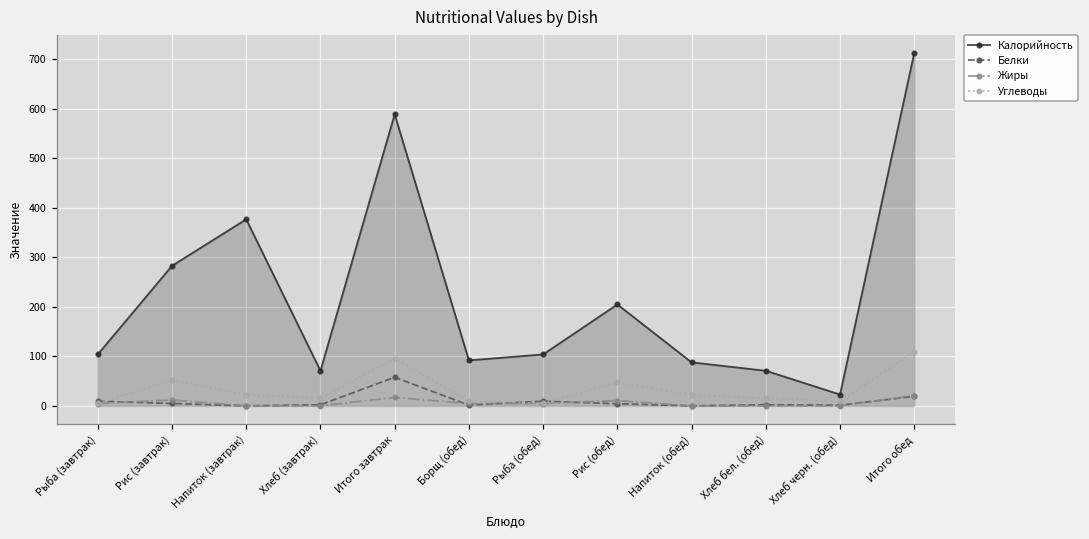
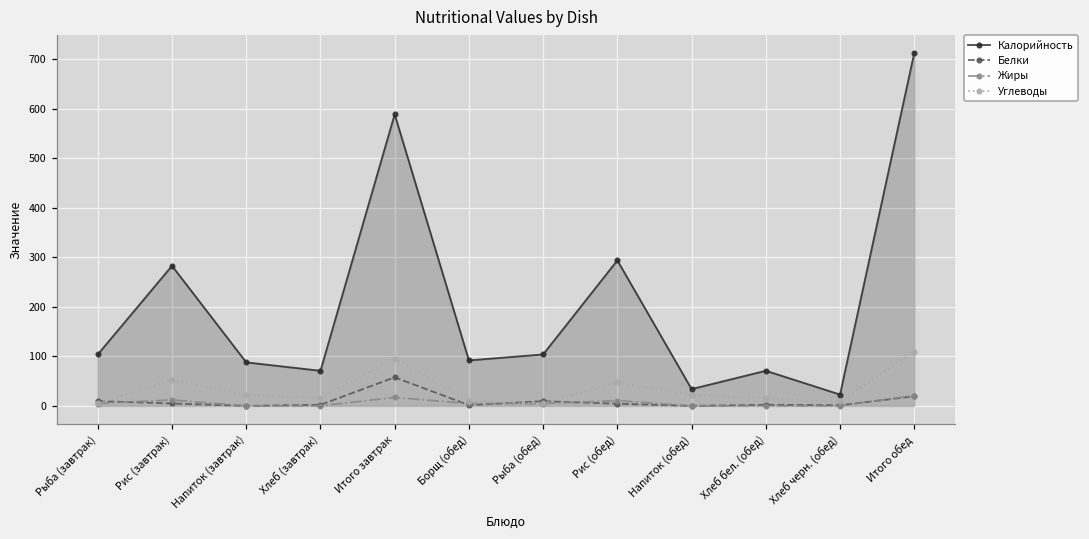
  {
    "Калорийность": {
      "Рыба (завтрак)": 100,
      "Рис (завтрак)": 280,
-     "Напиток (завтрак)": 380,
+     "Напиток (завтрак)": 90,
      "Хлеб (завтрак)": 70,
      "Итого завтрак": 590,
      "Борщ (обед)": 90,
      "Рыба (обед)": 100,
-     "Рис (обед)": 210,
-     "Напиток (обед)": 90,
+     "Рис (обед)": 290,
+     "Напиток (обед)": 30,
      "Хлеб бел. (обед)": 70,
      "Хлеб черн. (обед)": 20,
      "Итого обед": 710
    },
    "Белки": {
      "Рис (завтрак)": 10,
      "Итого завтрак": 60,
      "Рис (обед)": 0
    }
  }
